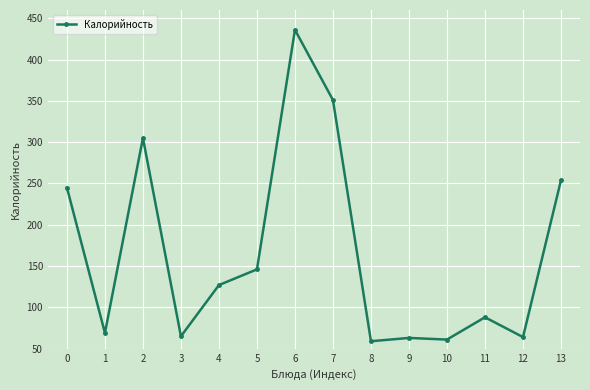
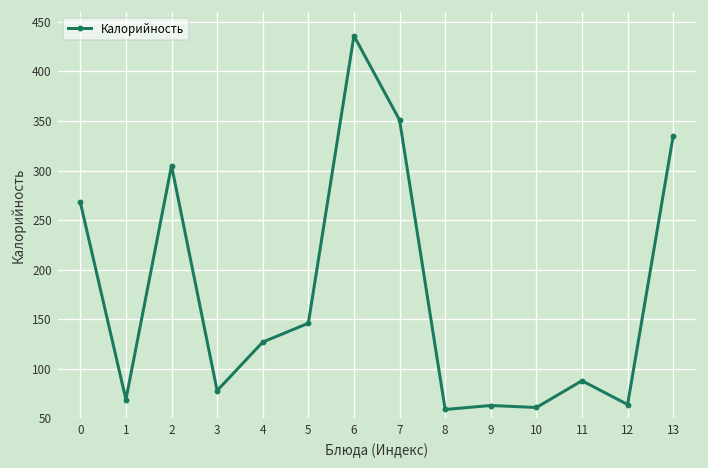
  {
-   "0": 250,
+   "0": 270,
    "1": 70,
    "2": 310,
-   "3": 70,
+   "3": 80,
    "4": 130,
    "5": 150,
    "6": 440,
    "7": 350,
    "8": 60,
    "9": 60,
    "10": 60,
    "11": 90,
    "12": 60,
-   "13": 250
+   "13": 340
  }
